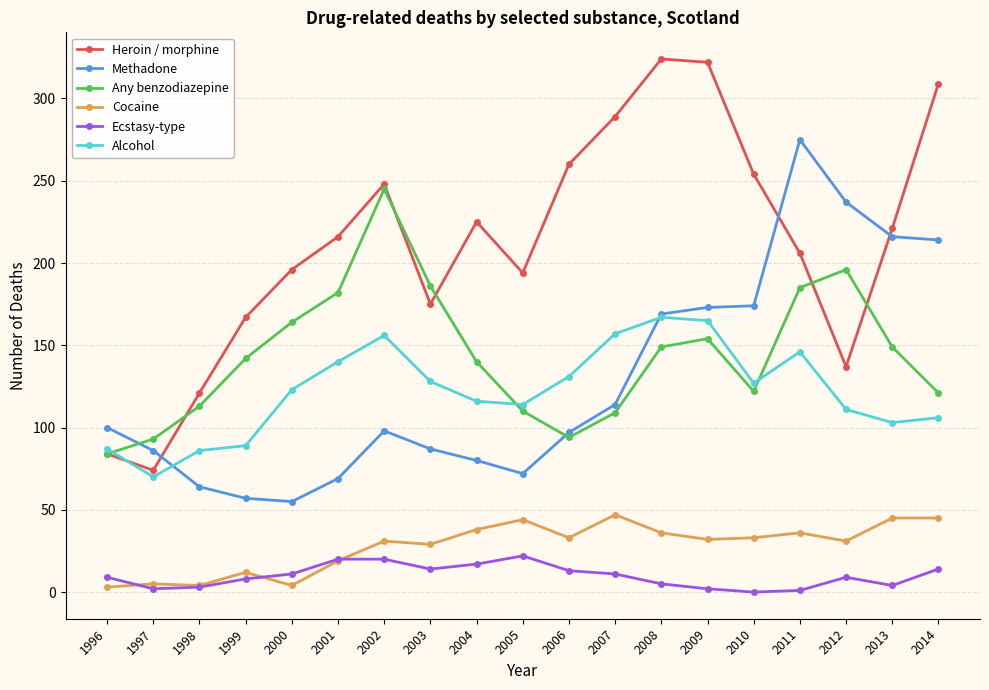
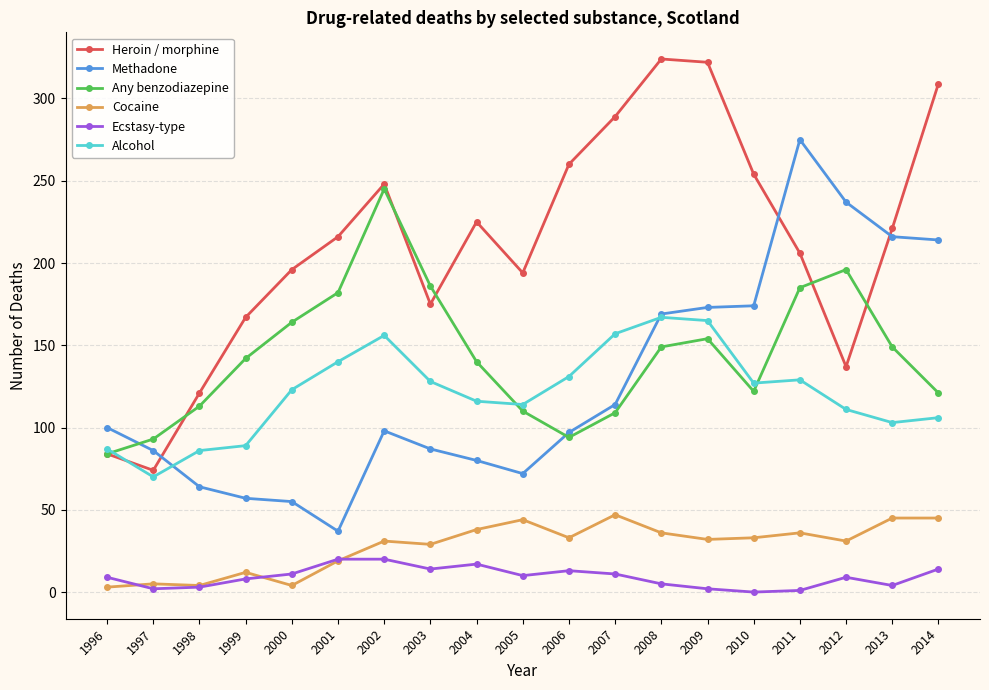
  {
    "Heroin / morphine": {
      "1997": 74,
      "1998": 121,
      "1999": 167,
      "2000": 196,
      "2001": 216,
      "2002": 248,
      "2003": 175,
      "2004": 225,
      "2005": 194,
      "2006": 260,
      "2007": 289,
      "2008": 324,
      "2009": 322,
      "2010": 254,
      "2011": 206,
      "2012": 137,
      "2013": 221,
      "2014": 309
    },
    "Methadone": {
      "1996": 100,
      "1997": 86,
      "1998": 64,
      "1999": 57,
      "2000": 55,
-     "2001": 69,
+     "2001": 37,
      "2002": 98,
      "2003": 87,
      "2004": 80,
      "2005": 72,
      "2006": 97,
      "2007": 114,
      "2008": 169,
      "2009": 173,
      "2010": 174,
      "2011": 275,
      "2012": 237,
      "2013": 216,
      "2014": 214
    },
    "Any benzodiazepine": {
      "1997": 93,
      "1998": 113,
      "1999": 142,
      "2000": 164,
      "2001": 182,
      "2002": 245,
      "2003": 186,
      "2004": 140,
      "2005": 110,
      "2006": 94,
      "2007": 109,
      "2008": 149,
      "2009": 154,
      "2010": 122,
      "2011": 185,
      "2012": 196,
      "2013": 149,
      "2014": 121
    },
    "Cocaine": {
      "1996": 3,
      "1997": 5,
      "1999": 12,
      "2000": 4,
      "2002": 31,
      "2003": 29,
      "2004": 38,
      "2005": 44,
      "2006": 33,
      "2007": 47,
      "2008": 36,
      "2009": 32,
      "2010": 33,
      "2011": 36,
      "2012": 31,
      "2013": 45,
      "2014": 45
    },
    "Ecstasy-type": {
      "1996": 9,
      "1997": 2,
      "1999": 8,
      "2000": 11,
      "2002": 20,
      "2003": 14,
      "2004": 17,
-     "2005": 22,
+     "2005": 10,
      "2006": 13,
      "2007": 11,
      "2008": 5,
      "2009": 2,
      "2010": 0,
      "2011": 1,
      "2012": 9,
      "2013": 4,
      "2014": 14
    },
    "Alcohol": {
      "1996": 87,
      "1997": 70,
      "1998": 86,
      "1999": 89,
      "2000": 123,
      "2001": 140,
      "2002": 156,
      "2003": 128,
      "2004": 116,
      "2005": 114,
      "2006": 131,
      "2007": 157,
      "2008": 167,
      "2009": 165,
      "2010": 127,
-     "2011": 146,
+     "2011": 129,
      "2012": 111,
      "2013": 103,
      "2014": 106
    }
  }
